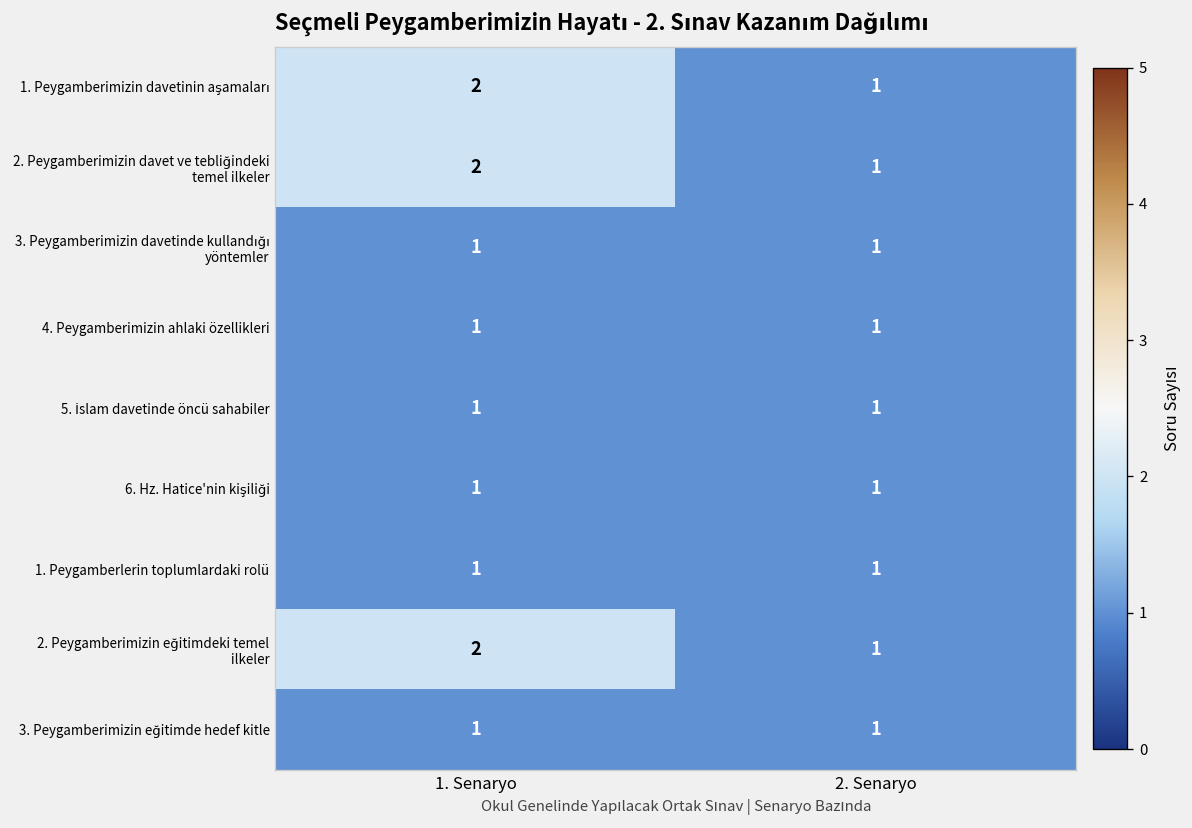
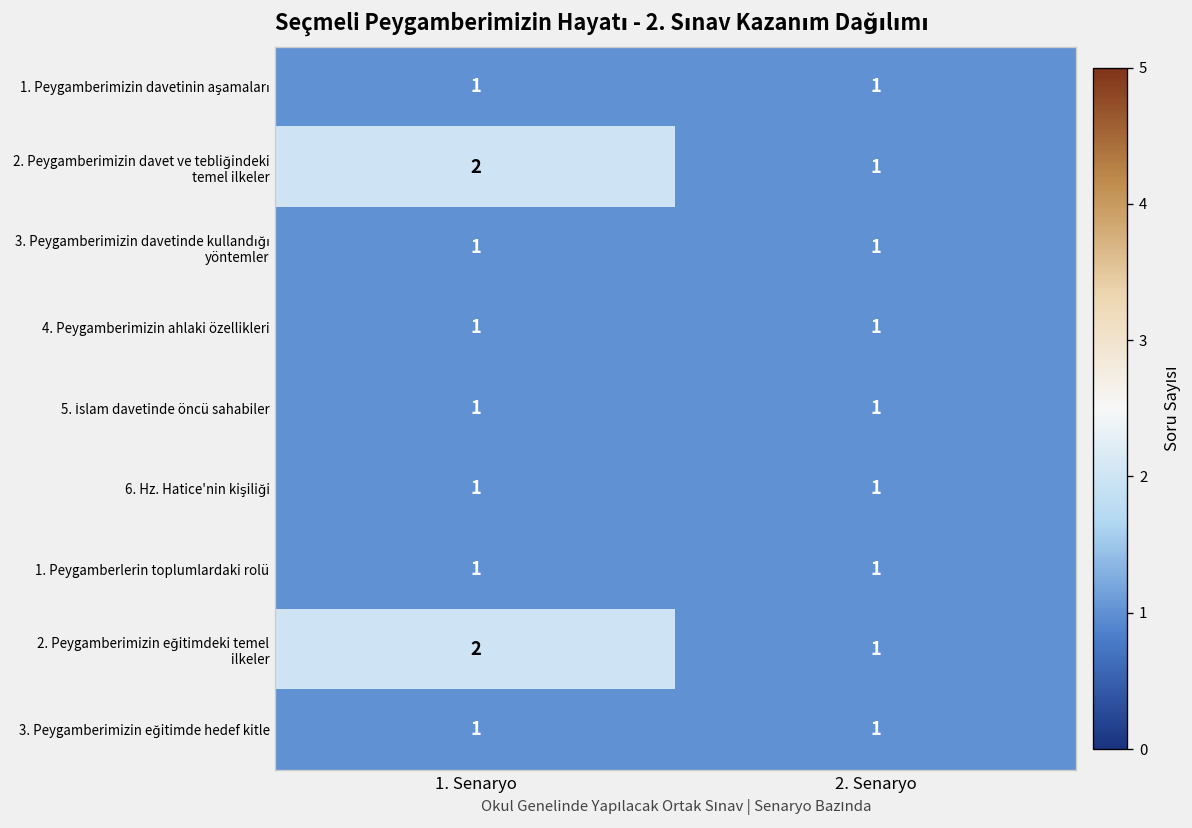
  {
    "1. Peygamberimizin davetinin aşamaları": {
-     "1. Senaryo": 2,
+     "1. Senaryo": 1,
      "2. Senaryo": 1
    },
    "2. Peygamberimizin davet ve tebliğindeki temel ilkeler": {
      "1. Senaryo": 2,
      "2. Senaryo": 1
    },
    "3. Peygamberimizin davetinde kullandığı yöntemler": {
      "1. Senaryo": 1,
      "2. Senaryo": 1
    },
    "4. Peygamberimizin ahlaki özellikleri": {
      "1. Senaryo": 1,
      "2. Senaryo": 1
    },
    "5. İslam davetinde öncü sahabiler": {
      "1. Senaryo": 1,
      "2. Senaryo": 1
    },
    "6. Hz. Hatice'nin kişiliği": {
      "1. Senaryo": 1,
      "2. Senaryo": 1
    },
    "1. Peygamberlerin toplumlardaki rolü": {
      "1. Senaryo": 1,
      "2. Senaryo": 1
    },
    "2. Peygamberimizin eğitimdeki temel ilkeler": {
      "1. Senaryo": 2,
      "2. Senaryo": 1
    },
    "3. Peygamberimizin eğitimde hedef kitle": {
      "1. Senaryo": 1,
      "2. Senaryo": 1
    }
  }
